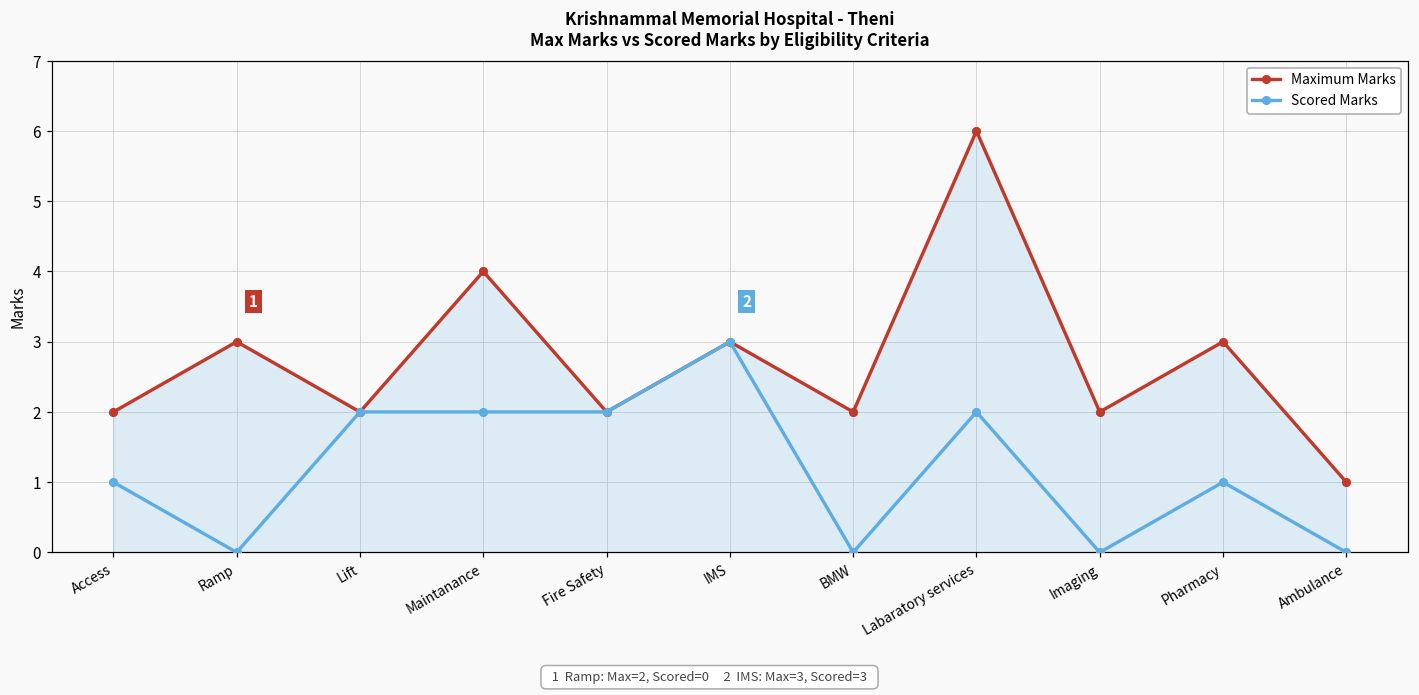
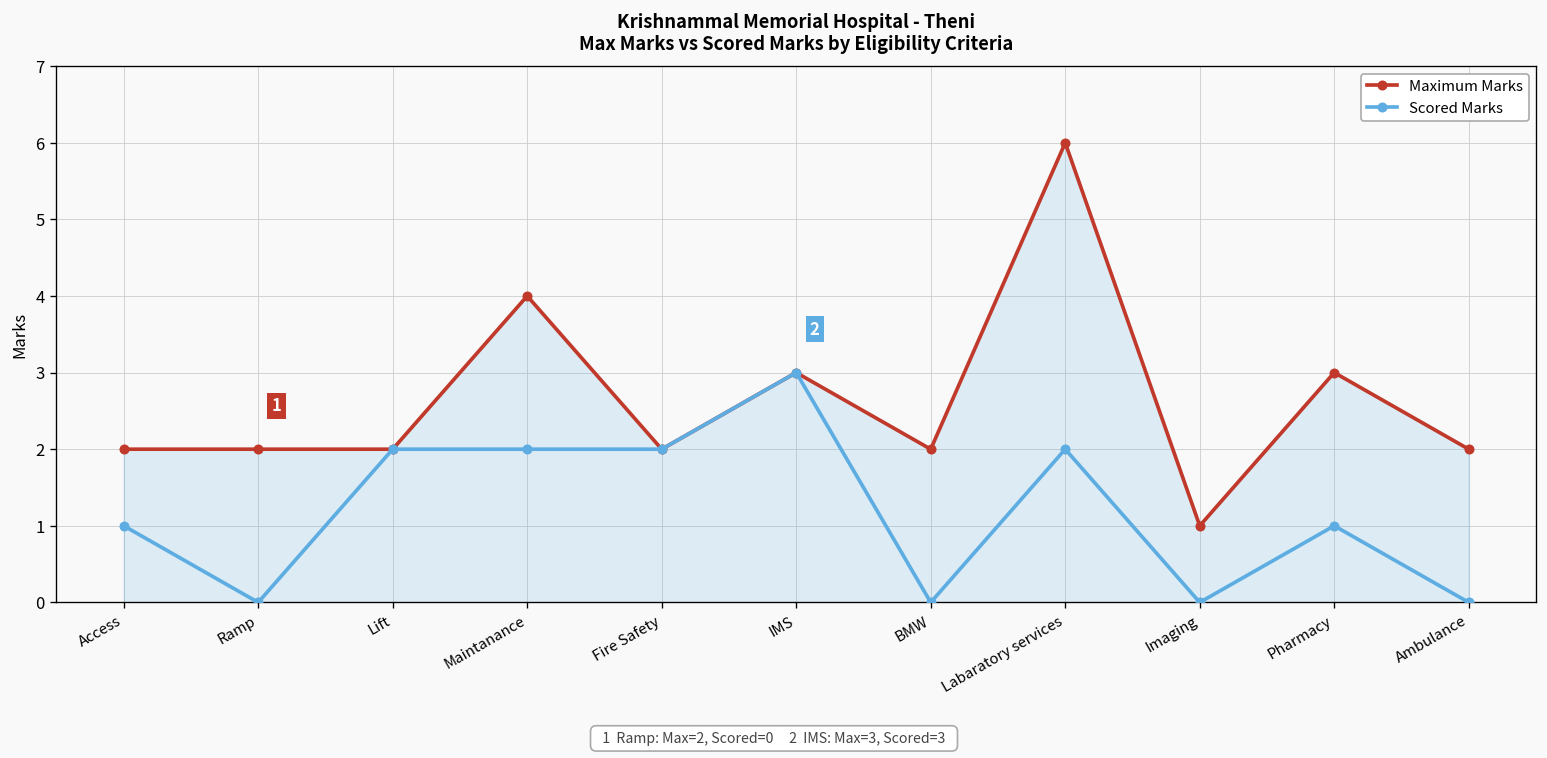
  {
    "Maximum Marks": {
      "Access": 2,
-     "Ramp": 3,
+     "Ramp": 2,
      "Maintanance": 4,
      "BMW": 2,
      "Labaratory services": 6,
-     "Imaging": 2,
+     "Imaging": 1,
      "Pharmacy": 3,
-     "Ambulance": 1
+     "Ambulance": 2
    },
    "Scored Marks": {
      "Access": 1,
      "Ramp": 0,
      "Maintanance": 2,
      "BMW": 0,
      "Labaratory services": 2,
      "Imaging": 0,
      "Pharmacy": 1,
      "Ambulance": 0
    }
  }
